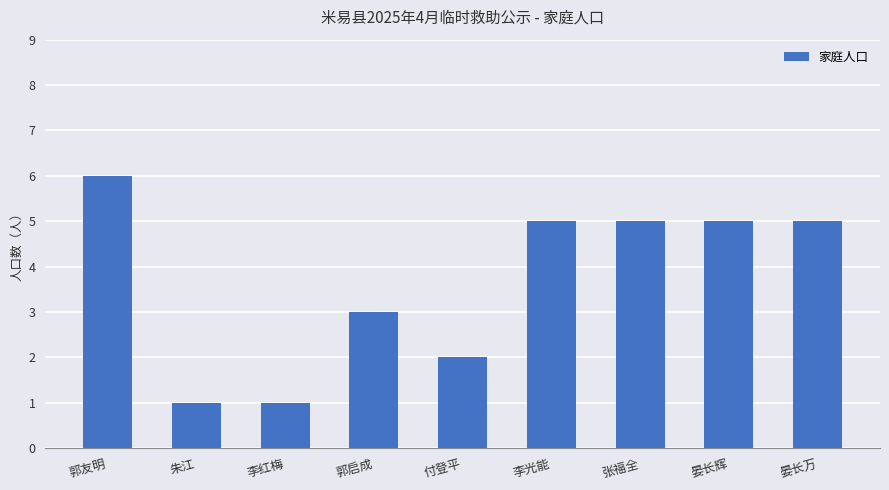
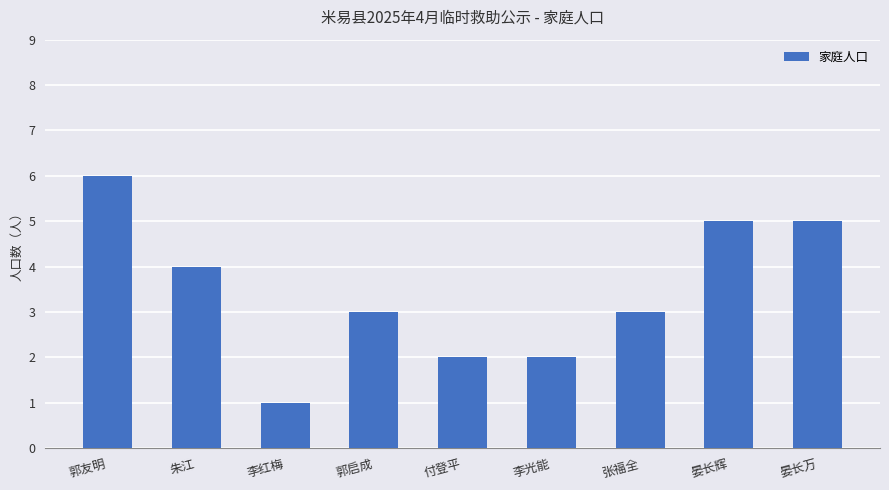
  {
    "郭友明": 6,
-   "朱江": 1,
+   "朱江": 4,
    "李红梅": 1,
    "郭启成": 3,
    "付登平": 2,
-   "李光能": 5,
-   "张福全": 5,
+   "李光能": 2,
+   "张福全": 3,
    "晏长辉": 5,
    "晏长万": 5
  }
